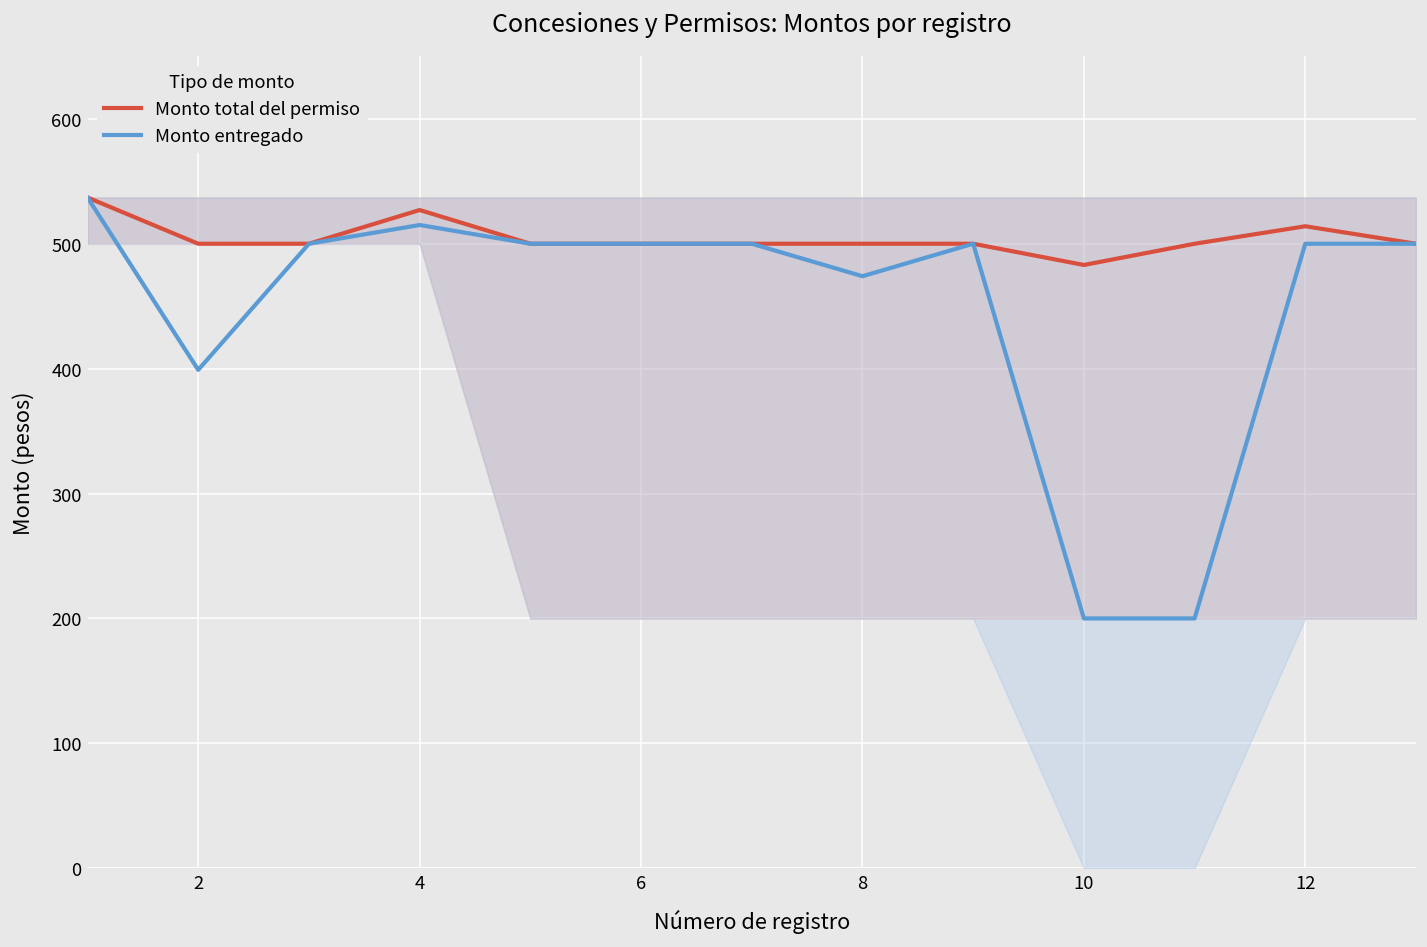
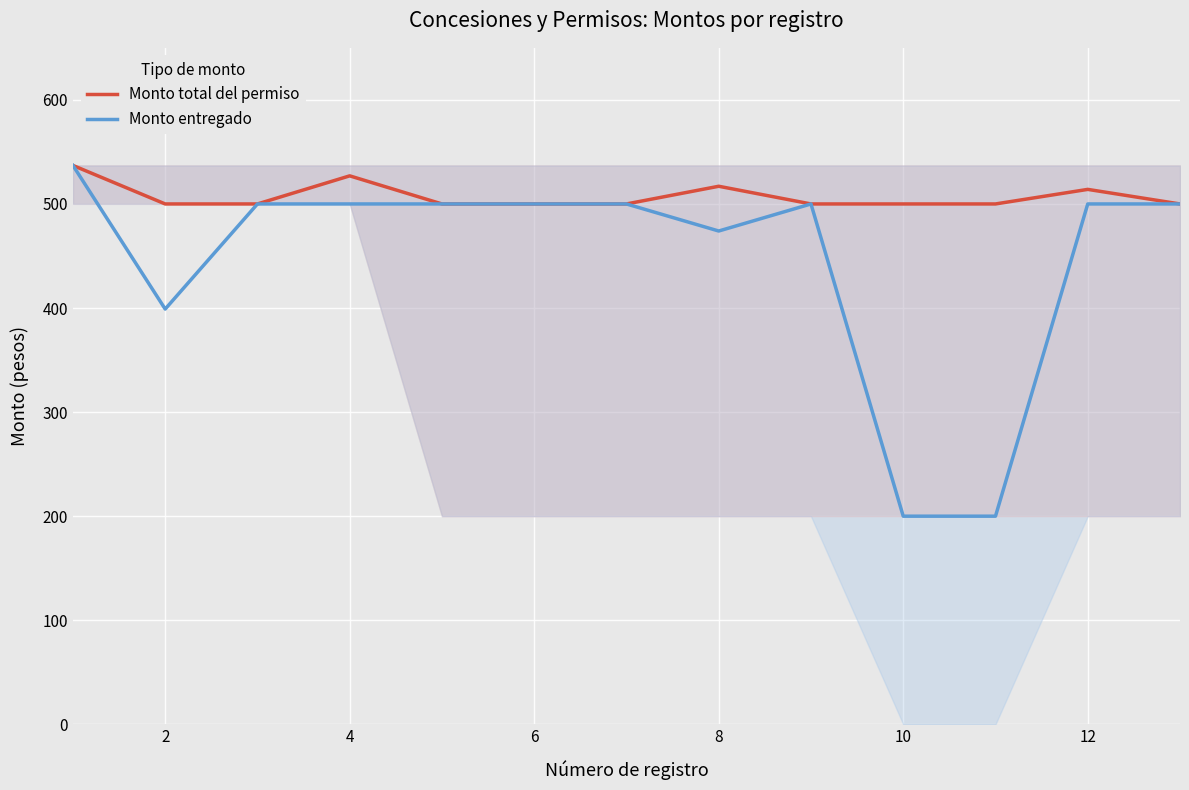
  {
    "Monto total del permiso": {
      "2": 500,
      "4": 527,
-     "8": 500,
-     "10": 483,
+     "8": 517,
+     "10": 500,
      "12": 514
    },
    "Monto entregado": {
      "2": 399,
-     "4": 515,
+     "4": 500,
      "8": 474,
      "10": 200,
      "12": 500
    }
  }
